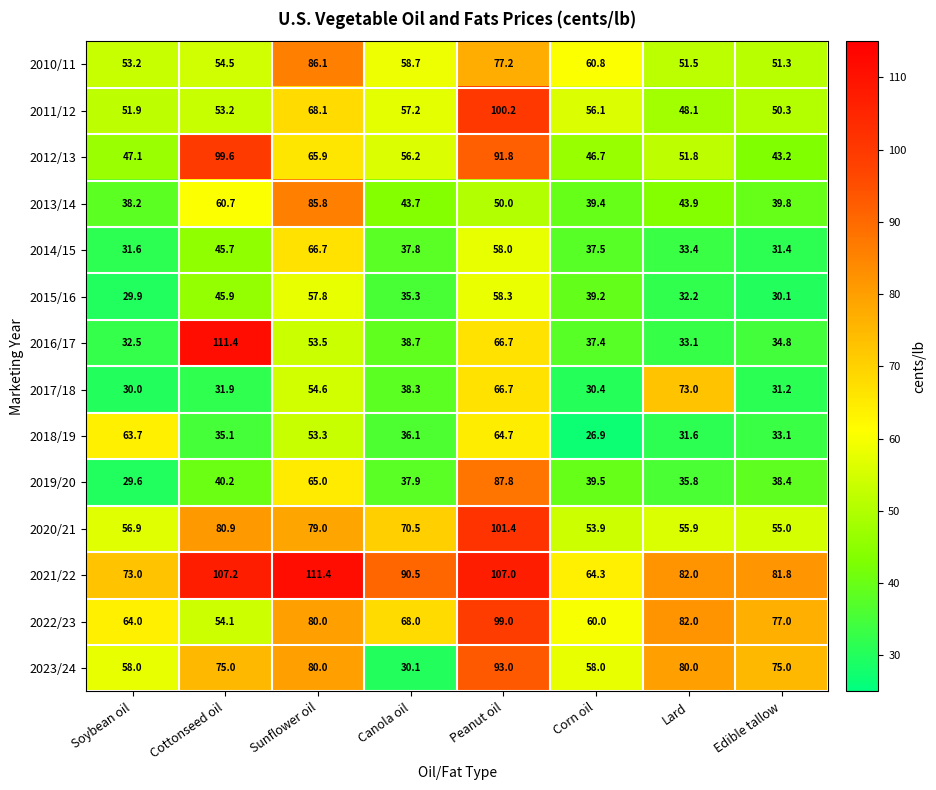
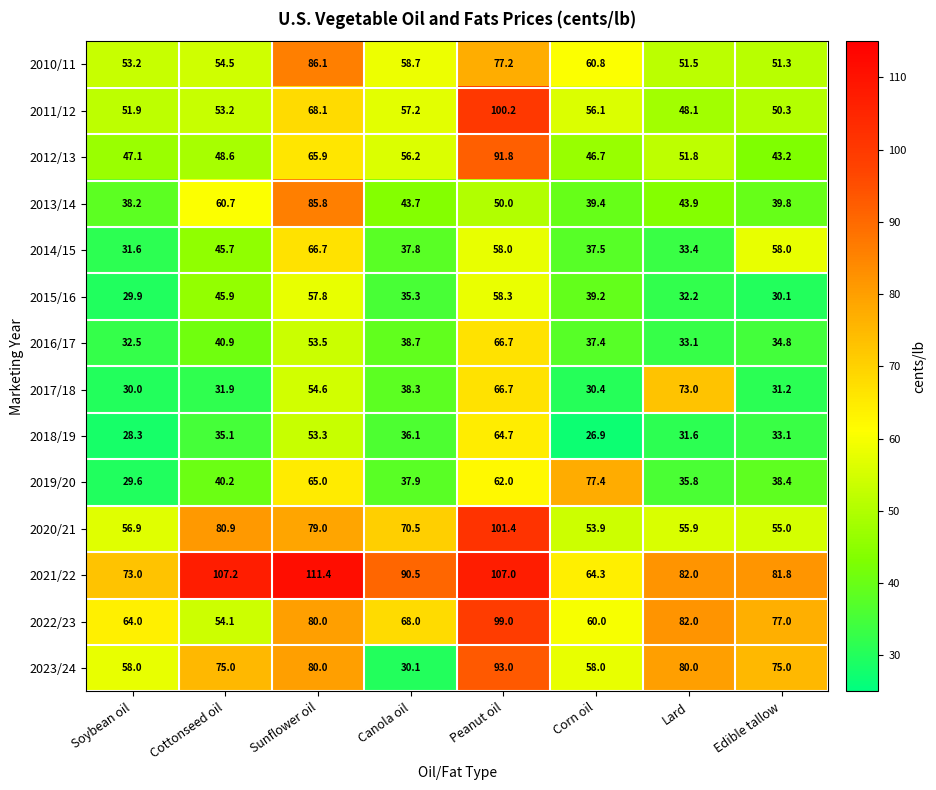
  {
    "2010/11": {
      "Soybean oil": 53.2,
      "Cottonseed oil": 54.5,
      "Sunflower oil": 86.1,
      "Canola oil": 58.7,
      "Peanut oil": 77.2,
      "Corn oil": 60.8,
      "Lard": 51.5,
      "Edible tallow": 51.3
    },
    "2011/12": {
      "Soybean oil": 51.9,
      "Cottonseed oil": 53.2,
      "Sunflower oil": 68.1,
      "Canola oil": 57.2,
      "Peanut oil": 100.2,
      "Corn oil": 56.1,
      "Lard": 48.1,
      "Edible tallow": 50.3
    },
    "2012/13": {
      "Soybean oil": 47.1,
-     "Cottonseed oil": 99.6,
+     "Cottonseed oil": 48.6,
      "Sunflower oil": 65.9,
      "Canola oil": 56.2,
      "Peanut oil": 91.8,
      "Corn oil": 46.7,
      "Lard": 51.8,
      "Edible tallow": 43.2
    },
    "2013/14": {
      "Soybean oil": 38.2,
      "Cottonseed oil": 60.7,
      "Sunflower oil": 85.8,
      "Canola oil": 43.7,
      "Peanut oil": 50.0,
      "Corn oil": 39.4,
      "Lard": 43.9,
      "Edible tallow": 39.8
    },
    "2014/15": {
      "Soybean oil": 31.6,
      "Cottonseed oil": 45.7,
      "Sunflower oil": 66.7,
      "Canola oil": 37.8,
      "Peanut oil": 58.0,
      "Corn oil": 37.5,
      "Lard": 33.4,
-     "Edible tallow": 31.4
+     "Edible tallow": 58.0
    },
    "2015/16": {
      "Soybean oil": 29.9,
      "Cottonseed oil": 45.9,
      "Sunflower oil": 57.8,
      "Canola oil": 35.3,
      "Peanut oil": 58.3,
      "Corn oil": 39.2,
      "Lard": 32.2,
      "Edible tallow": 30.1
    },
    "2016/17": {
      "Soybean oil": 32.5,
-     "Cottonseed oil": 111.4,
+     "Cottonseed oil": 40.9,
      "Sunflower oil": 53.5,
      "Canola oil": 38.7,
      "Peanut oil": 66.7,
      "Corn oil": 37.4,
      "Lard": 33.1,
      "Edible tallow": 34.8
    },
    "2017/18": {
      "Soybean oil": 30.0,
      "Cottonseed oil": 31.9,
      "Sunflower oil": 54.6,
      "Canola oil": 38.3,
      "Peanut oil": 66.7,
      "Corn oil": 30.4,
      "Lard": 73.0,
      "Edible tallow": 31.2
    },
    "2018/19": {
-     "Soybean oil": 63.7,
+     "Soybean oil": 28.3,
      "Cottonseed oil": 35.1,
      "Sunflower oil": 53.3,
      "Canola oil": 36.1,
      "Peanut oil": 64.7,
      "Corn oil": 26.9,
      "Lard": 31.6,
      "Edible tallow": 33.1
    },
    "2019/20": {
      "Soybean oil": 29.6,
      "Cottonseed oil": 40.2,
      "Sunflower oil": 65.0,
      "Canola oil": 37.9,
-     "Peanut oil": 87.8,
-     "Corn oil": 39.5,
+     "Peanut oil": 62.0,
+     "Corn oil": 77.4,
      "Lard": 35.8,
      "Edible tallow": 38.4
    },
    "2020/21": {
      "Soybean oil": 56.9,
      "Cottonseed oil": 80.9,
      "Sunflower oil": 79.0,
      "Canola oil": 70.5,
      "Peanut oil": 101.4,
      "Corn oil": 53.9,
      "Lard": 55.9,
      "Edible tallow": 55.0
    },
    "2021/22": {
      "Soybean oil": 73.0,
      "Cottonseed oil": 107.2,
      "Sunflower oil": 111.4,
      "Canola oil": 90.5,
      "Peanut oil": 107.0,
      "Corn oil": 64.3,
      "Lard": 82.0,
      "Edible tallow": 81.8
    },
    "2022/23": {
      "Soybean oil": 64.0,
      "Cottonseed oil": 54.1,
      "Sunflower oil": 80.0,
      "Canola oil": 68.0,
      "Peanut oil": 99.0,
      "Corn oil": 60.0,
      "Lard": 82.0,
      "Edible tallow": 77.0
    },
    "2023/24": {
      "Soybean oil": 58.0,
      "Cottonseed oil": 75.0,
      "Sunflower oil": 80.0,
      "Canola oil": 30.1,
      "Peanut oil": 93.0,
      "Corn oil": 58.0,
      "Lard": 80.0,
      "Edible tallow": 75.0
    }
  }
